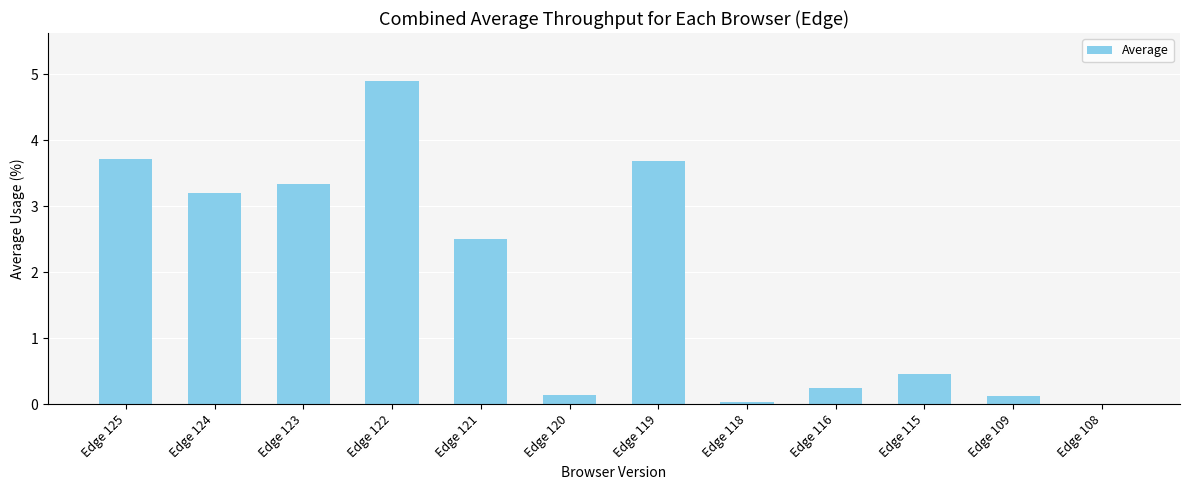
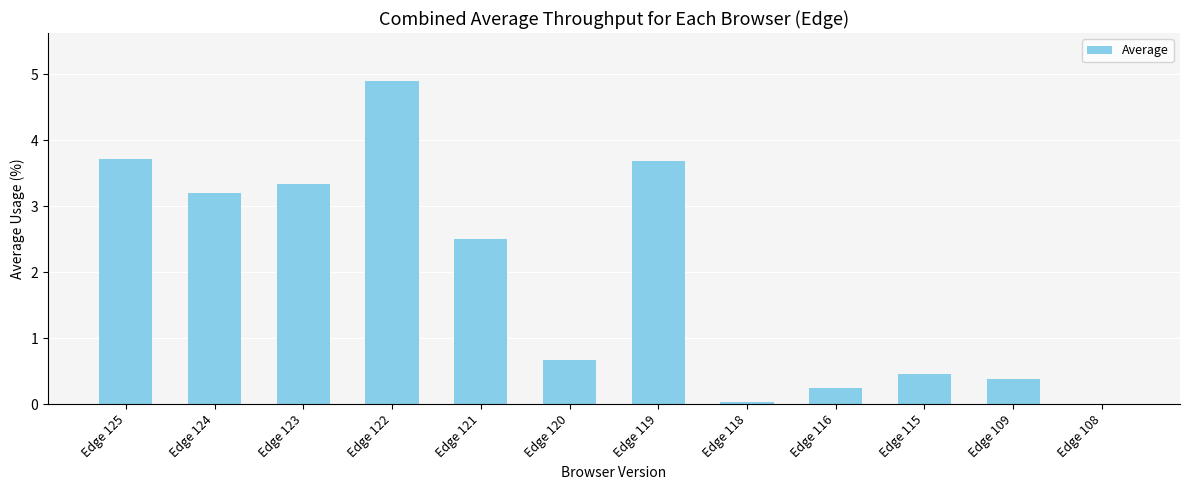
  {
    "Edge 125": 3.7,
    "Edge 124": 3.2,
    "Edge 123": 3.3,
    "Edge 122": 4.9,
    "Edge 121": 2.5,
-   "Edge 120": 0.1,
+   "Edge 120": 0.7,
    "Edge 119": 3.7,
    "Edge 118": 0.0,
    "Edge 116": 0.2,
    "Edge 115": 0.5,
-   "Edge 109": 0.1
+   "Edge 109": 0.4
  }
